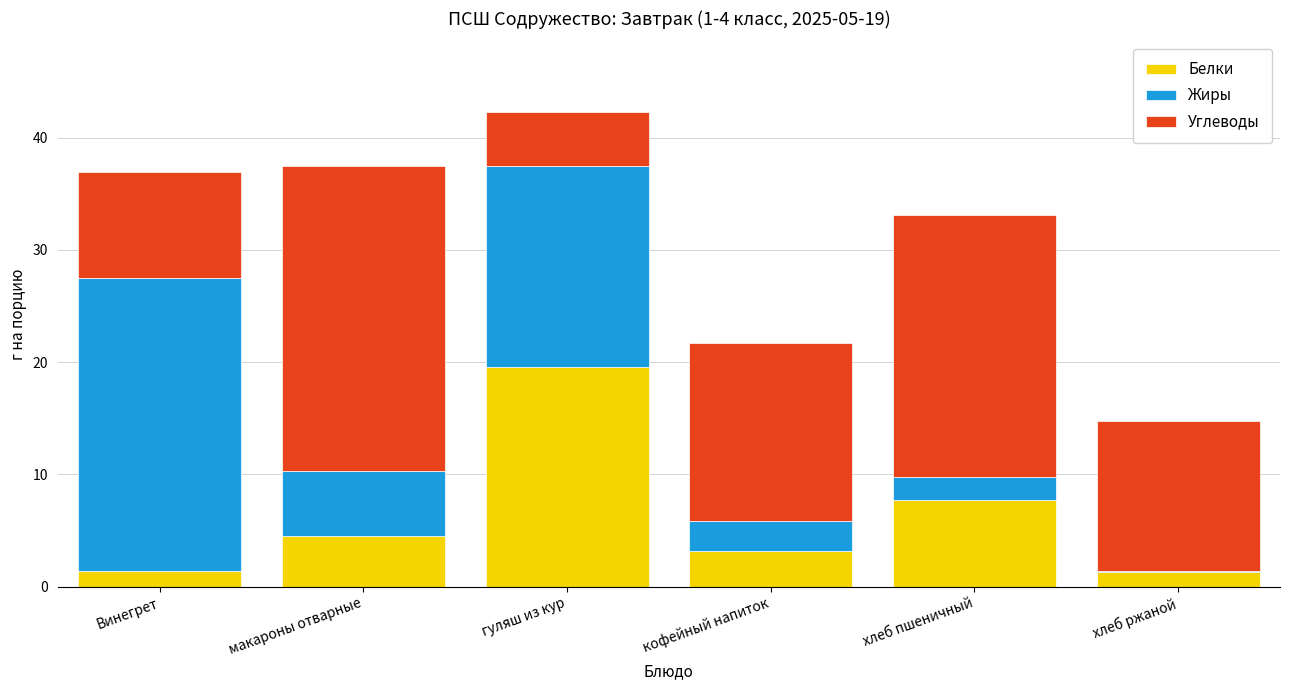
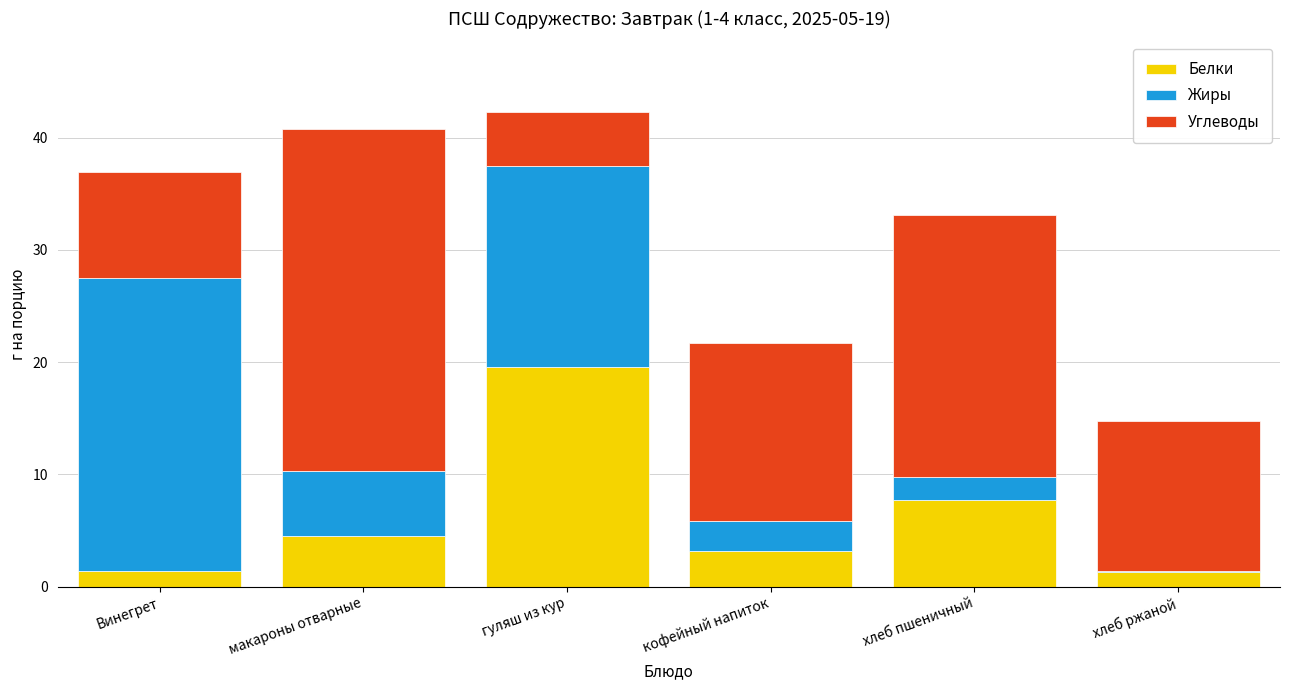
  {
    "Белки": {
      "Винегрет": 1.4,
      "макароны отварные": 4.5,
      "гуляш из кур": 19.6,
      "кофейный напиток": 3.2,
      "хлеб пшеничный": 7.7,
      "хлеб ржаной": 1.3
    },
    "Жиры": {
      "Винегрет": 26.1,
      "макароны отварные": 5.8,
      "гуляш из кур": 17.9,
      "кофейный напиток": 2.7,
      "хлеб пшеничный": 2.1
    },
    "Углеводы": {
      "Винегрет": 9.4,
-     "макароны отварные": 27.2,
+     "макароны отварные": 30.5,
      "гуляш из кур": 4.8,
      "кофейный напиток": 15.9,
      "хлеб пшеничный": 23.3,
      "хлеб ржаной": 13.3
    }
  }
